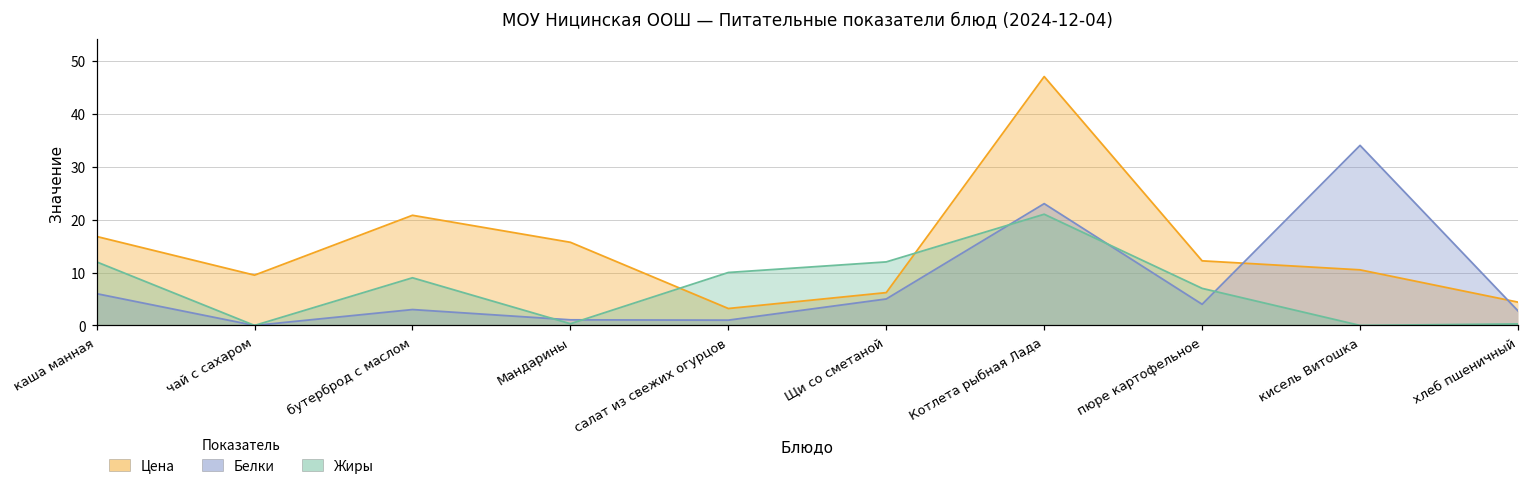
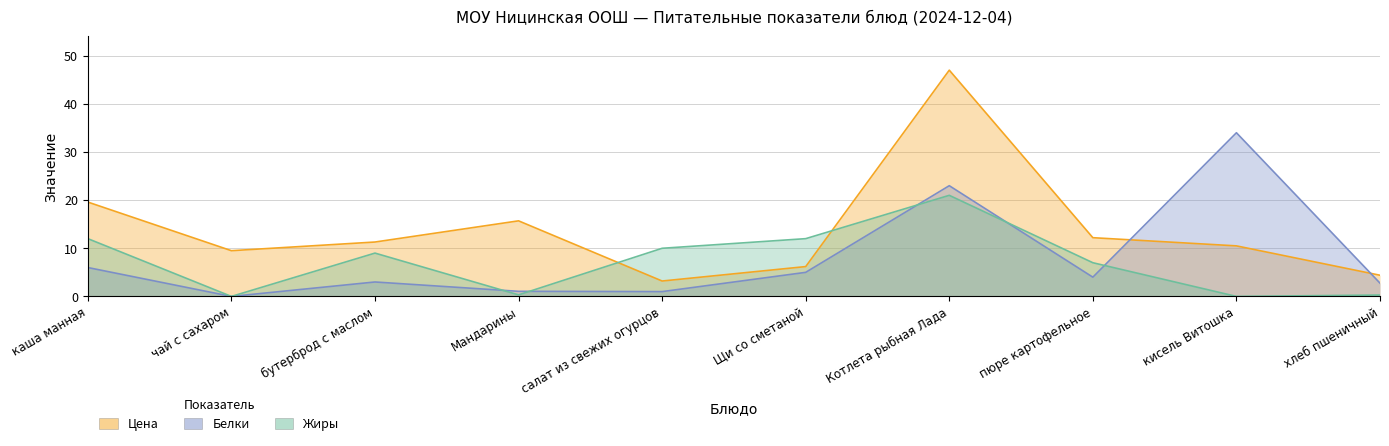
  {
    "Цена": {
-     "каша манная": 17,
+     "каша манная": 20,
      "чай с сахаром": 10,
-     "бутерброд с маслом": 21,
+     "бутерброд с маслом": 11,
      "Мандарины": 16,
      "салат из свежих огурцов": 3,
      "Щи со сметаной": 6,
      "Котлета рыбная Лада": 47,
      "пюре картофельное": 12,
      "кисель Витошка": 11,
      "хлеб пшеничный": 4
    }
  }
